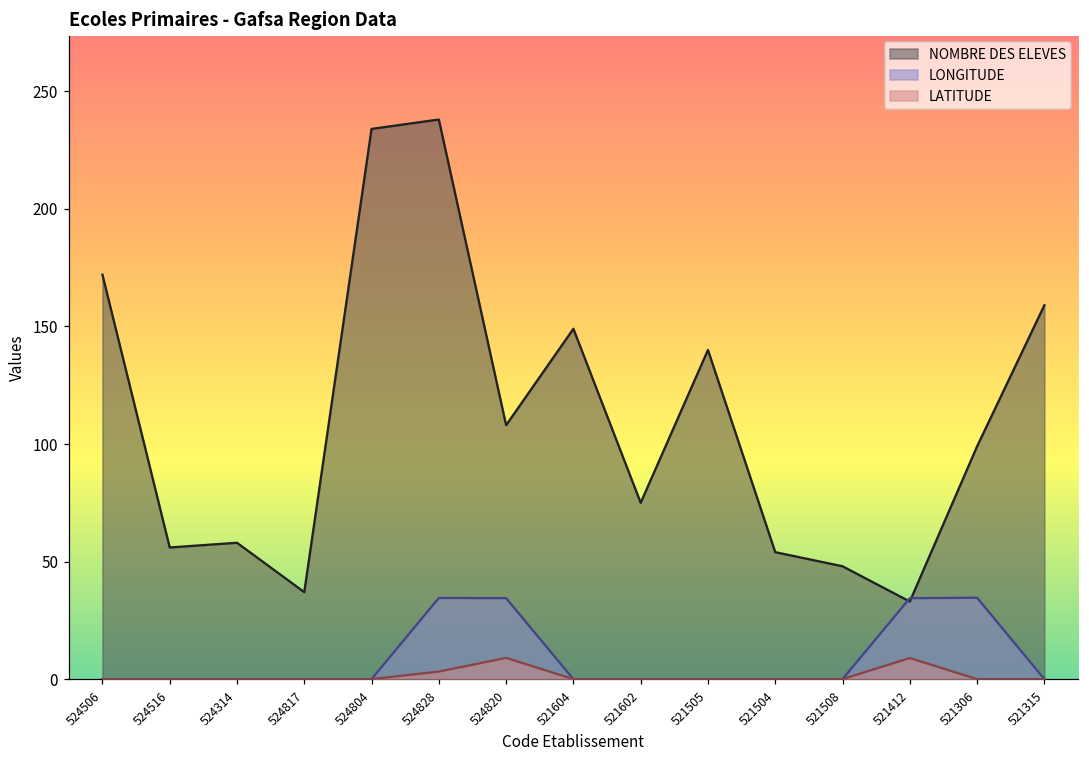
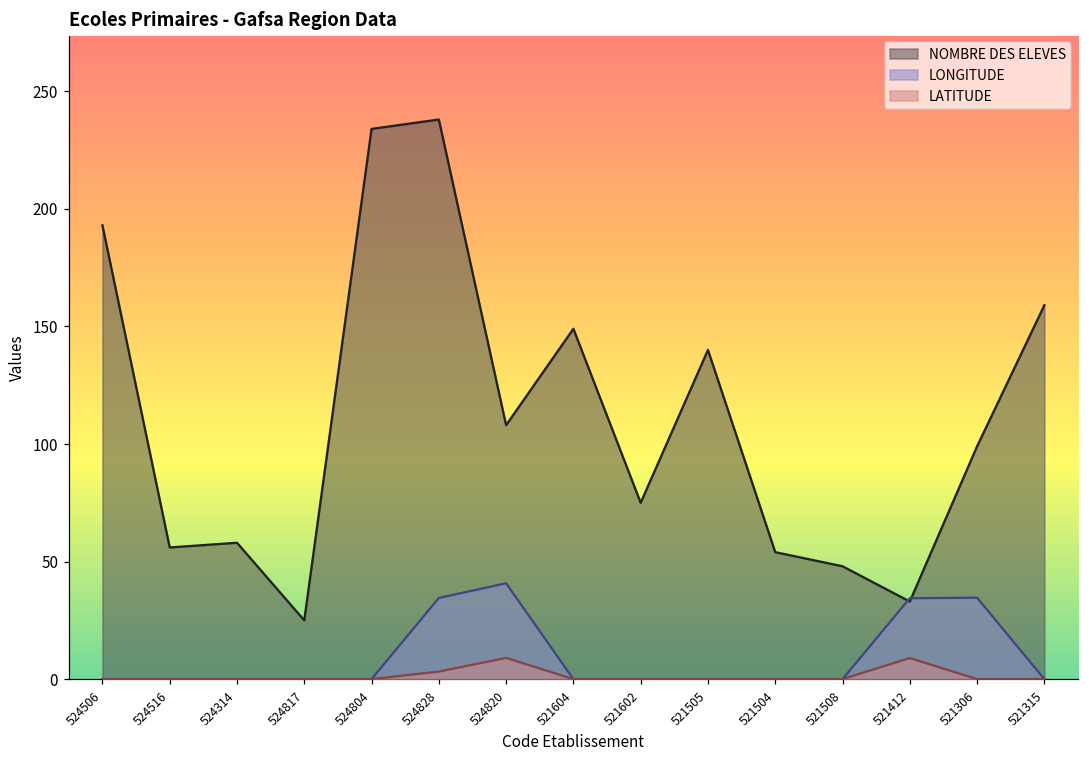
  {
    "NOMBRE DES ELEVES": {
-     "524506": 172,
+     "524506": 193,
      "524516": 56,
      "524314": 58,
-     "524817": 37,
+     "524817": 25,
      "524804": 234,
      "524828": 238,
      "524820": 108,
      "521604": 149,
      "521602": 75,
      "521505": 140,
      "521504": 54,
      "521508": 48,
      "521412": 33,
      "521306": 99,
      "521315": 159
    },
    "LONGITUDE": {
      "524828": 35,
-     "524820": 34,
+     "524820": 41,
      "521412": 34,
      "521306": 35
    },
    "LATITUDE": {
      "524828": 3,
      "524820": 9,
      "521412": 9,
      "521306": 0
    }
  }
